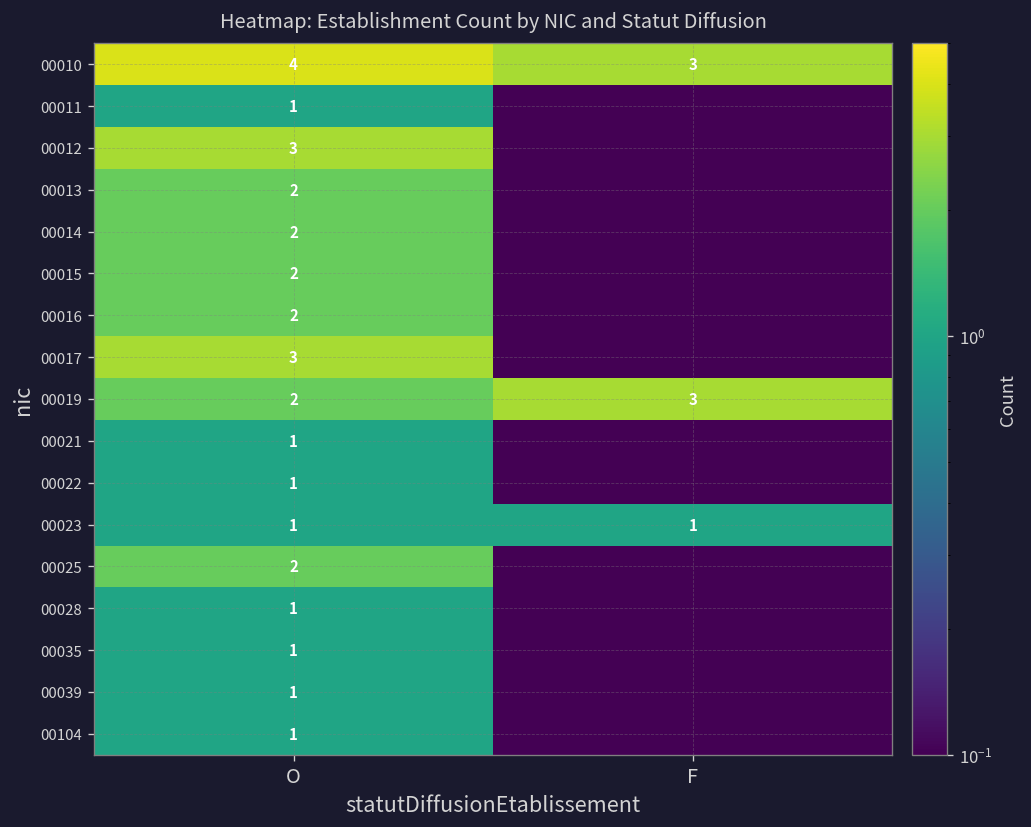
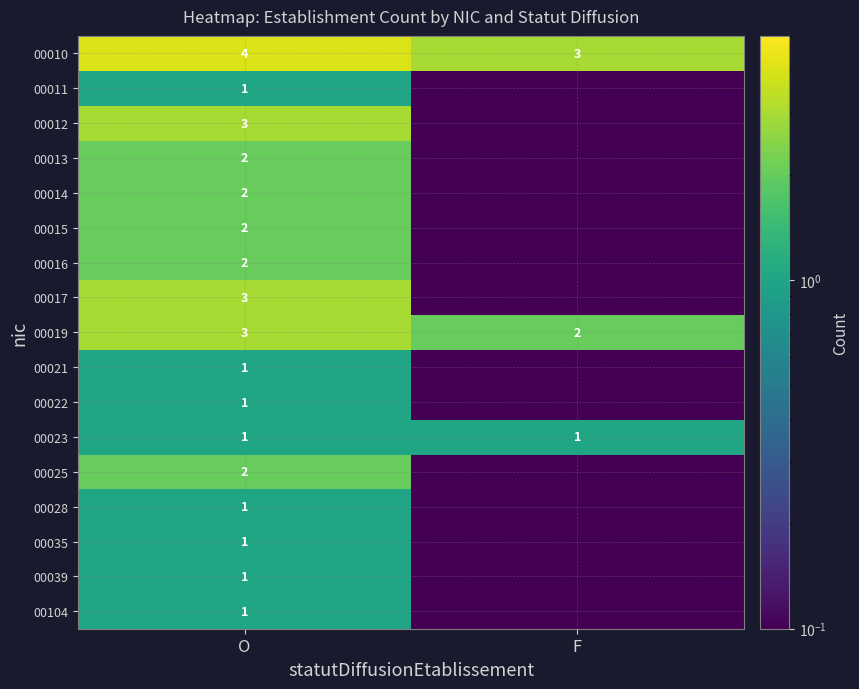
  {
    "00010": {
      "O": 4,
      "F": 3
    },
    "00011": {
      "O": 1
    },
    "00012": {
      "O": 3
    },
    "00013": {
      "O": 2
    },
    "00014": {
      "O": 2
    },
    "00015": {
      "O": 2
    },
    "00016": {
      "O": 2
    },
    "00017": {
      "O": 3
    },
    "00019": {
-     "O": 2,
-     "F": 3
+     "O": 3,
+     "F": 2
    },
    "00021": {
      "O": 1
    },
    "00022": {
      "O": 1
    },
    "00023": {
      "O": 1,
      "F": 1
    },
    "00025": {
      "O": 2
    },
    "00028": {
      "O": 1
    },
    "00035": {
      "O": 1
    },
    "00039": {
      "O": 1
    },
    "00104": {
      "O": 1
    }
  }
